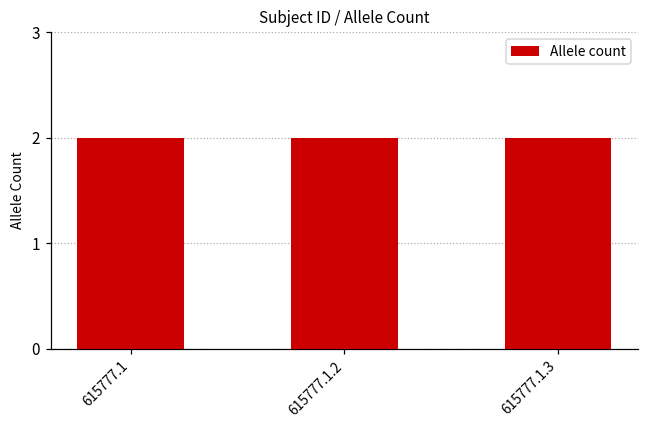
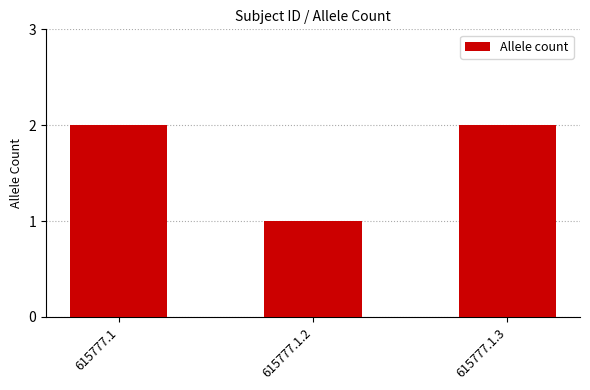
  {
    "615777.1": 2,
-   "615777.1.2": 2,
+   "615777.1.2": 1,
    "615777.1.3": 2
  }
